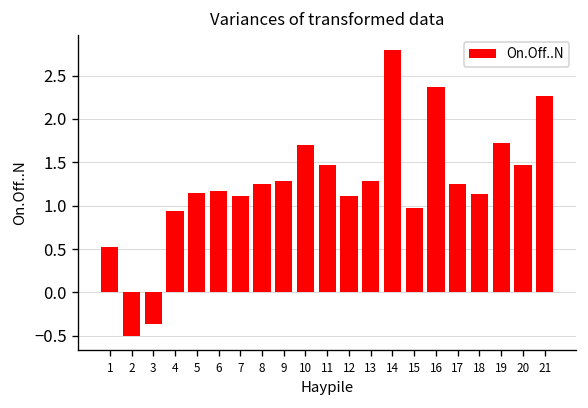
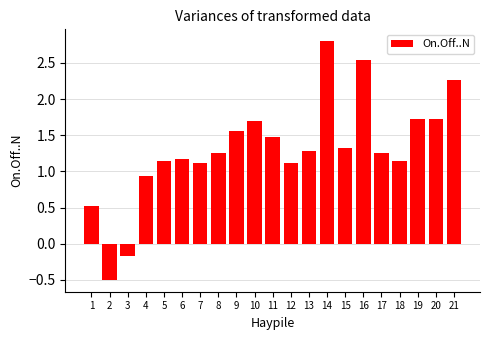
  {
    "1": 0.5,
    "2": -0.5,
-   "3": -0.4,
+   "3": -0.2,
    "4": 0.9,
    "5": 1.2,
    "6": 1.2,
    "7": 1.1,
    "8": 1.3,
-   "9": 1.3,
+   "9": 1.6,
    "10": 1.7,
    "11": 1.5,
    "12": 1.1,
    "13": 1.3,
    "14": 2.8,
-   "15": 1.0,
-   "16": 2.4,
+   "15": 1.3,
+   "16": 2.5,
    "17": 1.3,
    "18": 1.1,
    "19": 1.7,
-   "20": 1.5,
+   "20": 1.7,
    "21": 2.3
  }
